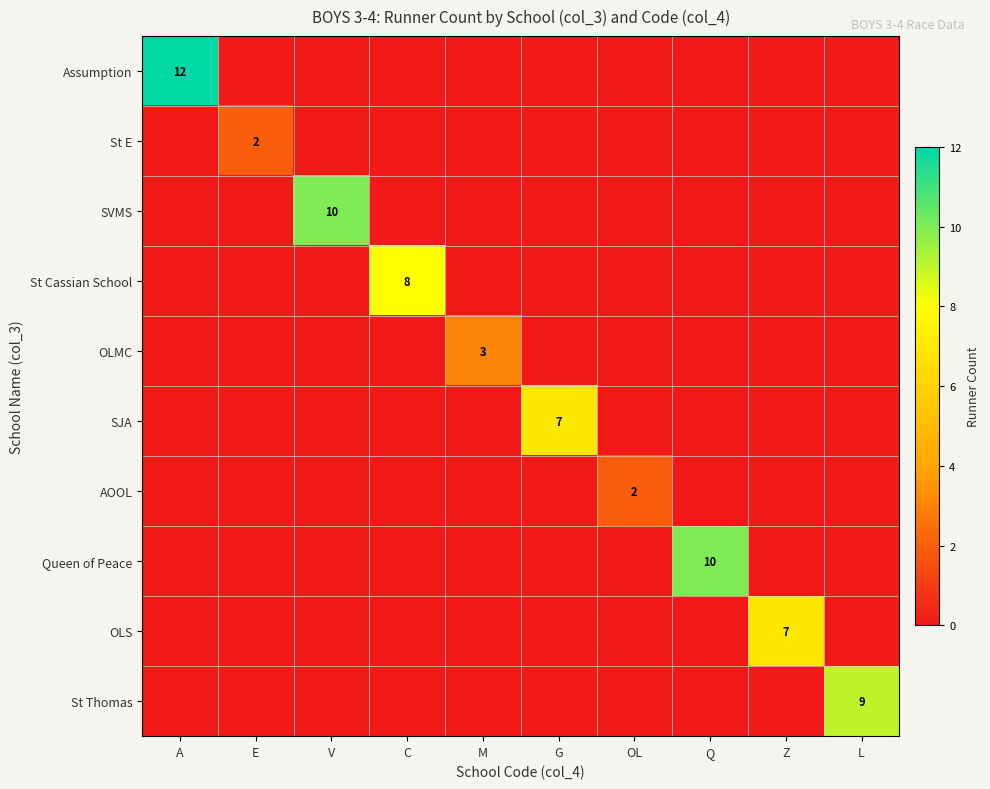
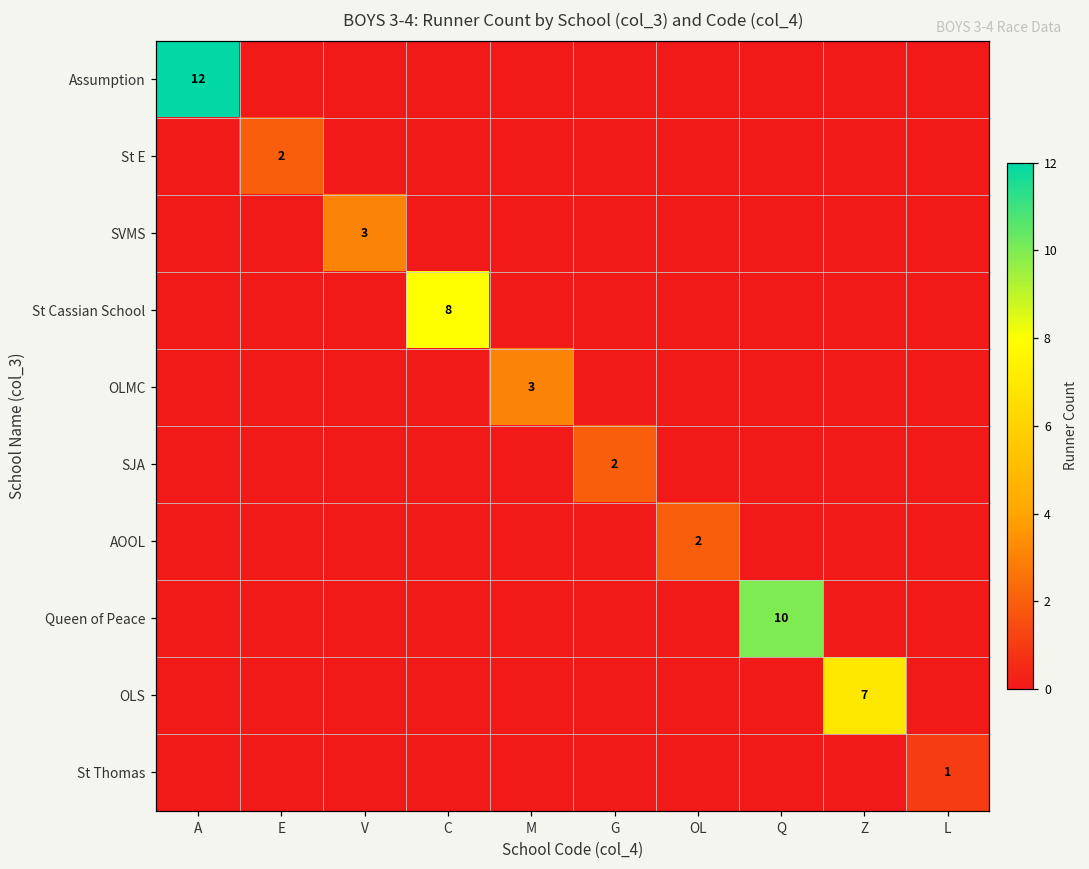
  {
    "Assumption": {
      "A": 12
    },
    "St E": {
      "E": 2
    },
    "SVMS": {
-     "V": 10
+     "V": 3
    },
    "St Cassian School": {
      "C": 8
    },
    "OLMC": {
      "M": 3
    },
    "SJA": {
-     "G": 7
+     "G": 2
    },
    "AOOL": {
      "OL": 2
    },
    "Queen of Peace": {
      "Q": 10
    },
    "OLS": {
      "Z": 7
    },
    "St Thomas": {
-     "L": 9
+     "L": 1
    }
  }
